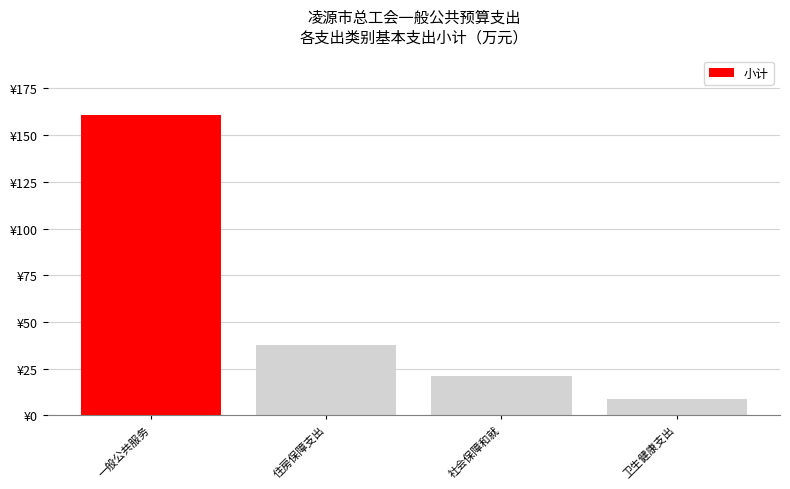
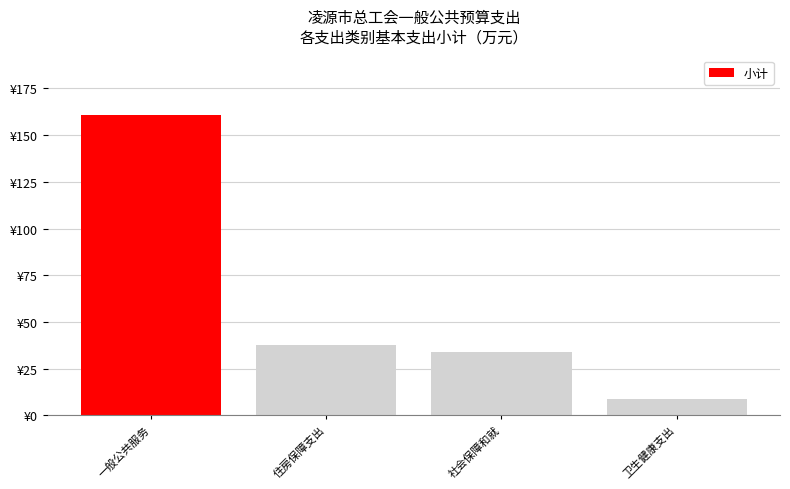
  {
    "一般公共服务": "¥161",
    "住房保障支出": "¥38",
-   "社会保障和就": "¥21",
+   "社会保障和就": "¥34",
    "卫生健康支出": "¥9"
  }
